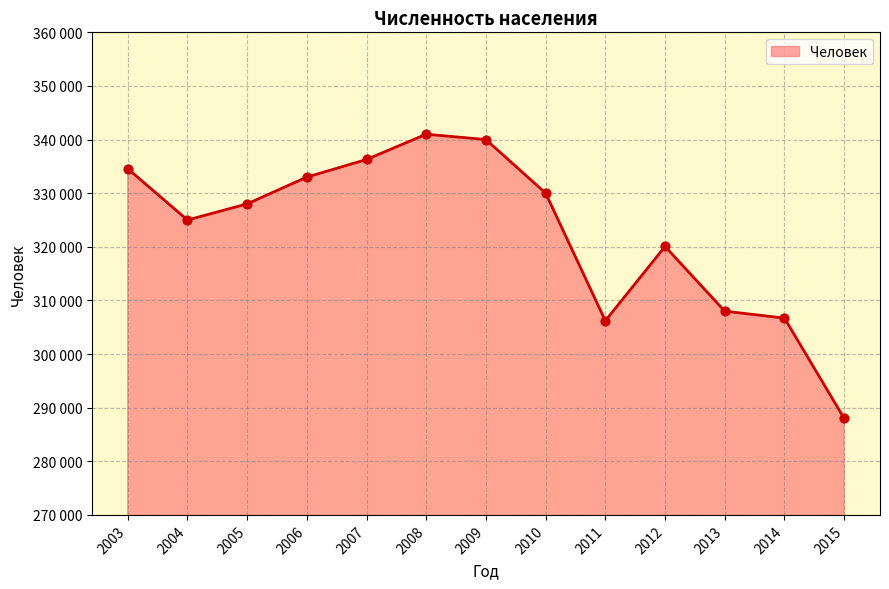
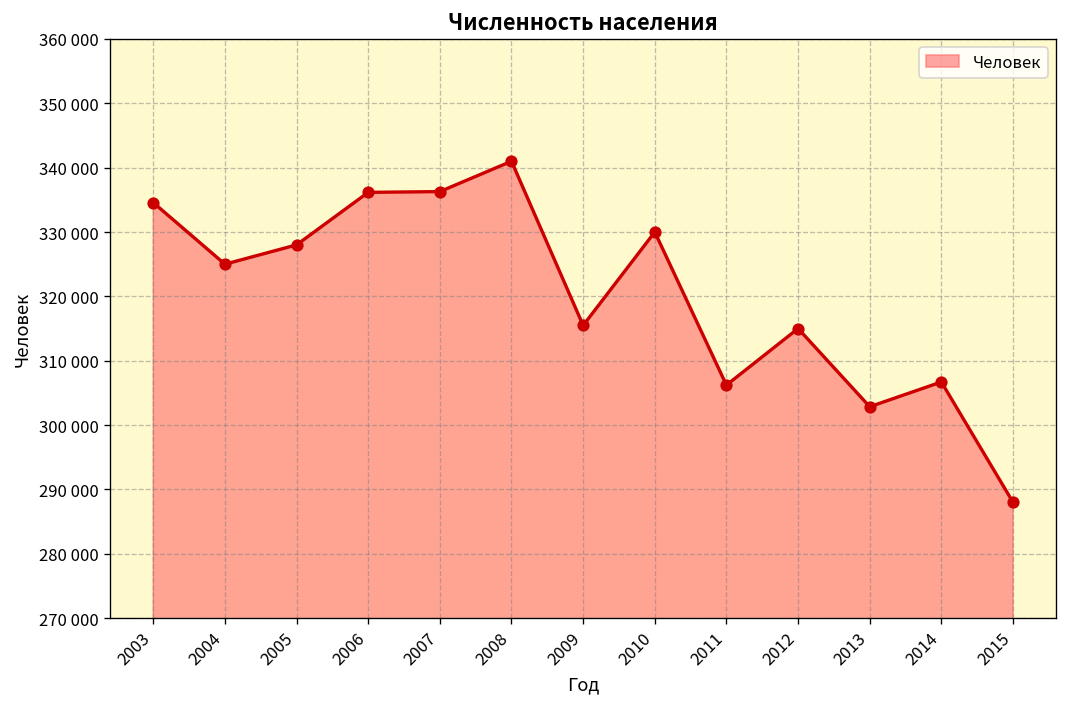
  {
    "2003": 335000,
    "2004": 325000,
    "2005": 328000,
-   "2006": 333000,
+   "2006": 336000,
    "2007": 336000,
    "2008": 341000,
-   "2009": 340000,
+   "2009": 315000,
    "2010": 330000,
    "2011": 306000,
-   "2012": 320000,
-   "2013": 308000,
+   "2012": 315000,
+   "2013": 303000,
    "2014": 307000,
    "2015": 288000
  }
